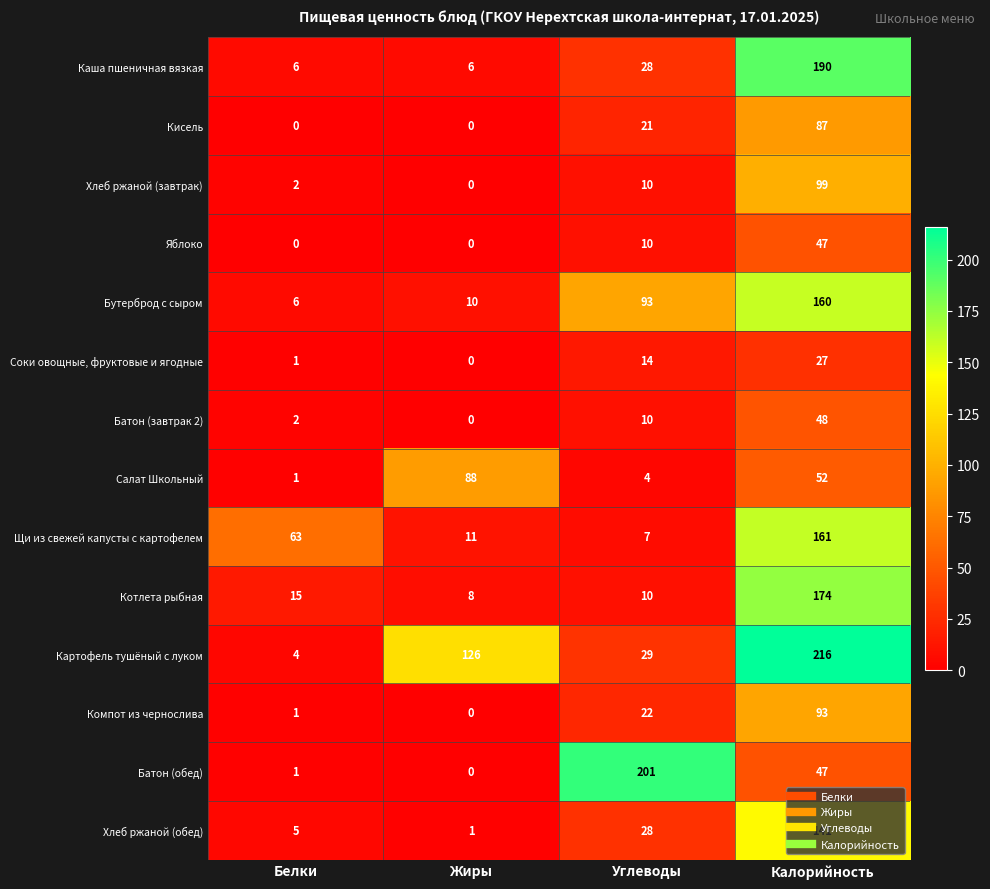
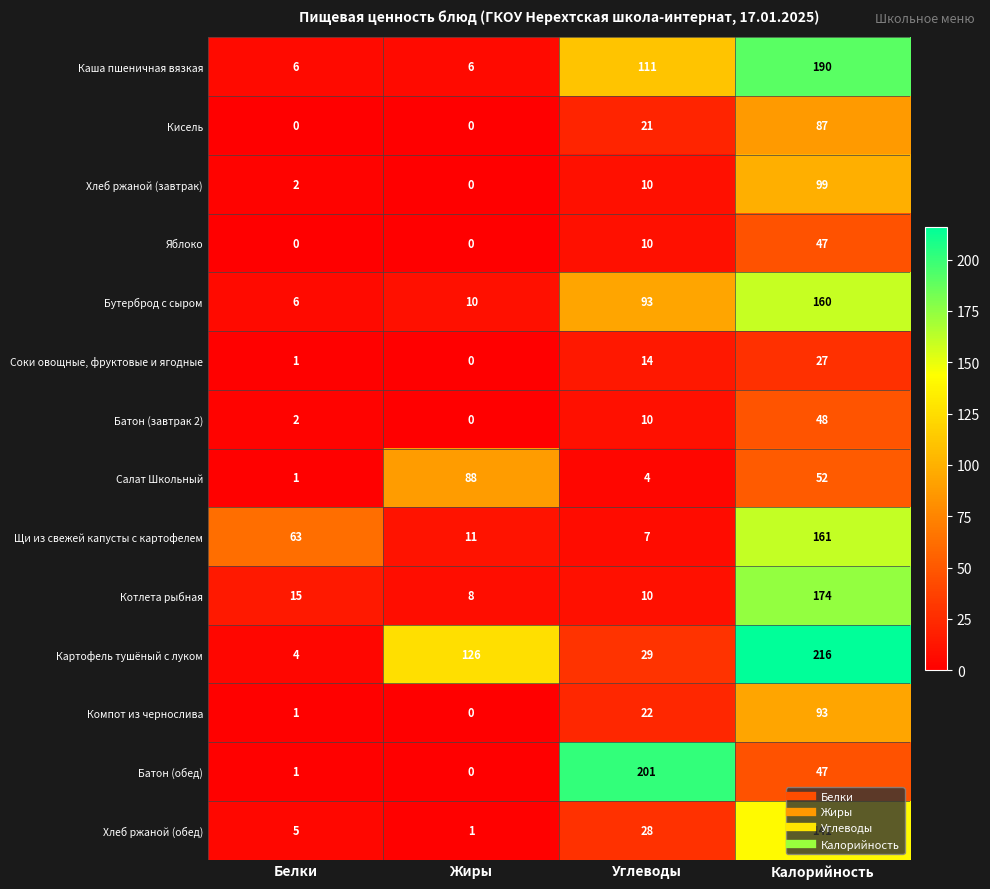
  {
    "Каша пшеничная вязкая": {
      "Белки": 6,
      "Жиры": 6,
-     "Углеводы": 28,
+     "Углеводы": 111,
      "Калорийность": 190
    },
    "Кисель": {
      "Белки": 0,
      "Жиры": 0,
      "Углеводы": 21,
      "Калорийность": 87
    },
    "Хлеб ржаной (завтрак)": {
      "Белки": 2,
      "Жиры": 0,
      "Углеводы": 10,
      "Калорийность": 99
    },
    "Яблоко": {
      "Белки": 0,
      "Жиры": 0,
      "Углеводы": 10,
      "Калорийность": 47
    },
    "Бутерброд с сыром": {
      "Белки": 6,
      "Жиры": 10,
      "Углеводы": 93,
      "Калорийность": 160
    },
    "Соки овощные, фруктовые и ягодные": {
      "Белки": 1,
      "Жиры": 0,
      "Углеводы": 14,
      "Калорийность": 27
    },
    "Батон (завтрак 2)": {
      "Белки": 2,
      "Жиры": 0,
      "Углеводы": 10,
      "Калорийность": 48
    },
    "Салат Школьный": {
      "Белки": 1,
      "Жиры": 88,
      "Углеводы": 4,
      "Калорийность": 52
    },
    "Щи из свежей капусты с картофелем": {
      "Белки": 63,
      "Жиры": 11,
      "Углеводы": 7,
      "Калорийность": 161
    },
    "Котлета рыбная": {
      "Белки": 15,
      "Жиры": 8,
      "Углеводы": 10,
      "Калорийность": 174
    },
    "Картофель тушёный с луком": {
      "Белки": 4,
      "Жиры": 126,
      "Углеводы": 29,
      "Калорийность": 216
    },
    "Компот из чернослива": {
      "Белки": 1,
      "Жиры": 0,
      "Углеводы": 22,
      "Калорийность": 93
    },
    "Батон (обед)": {
      "Белки": 1,
      "Жиры": 0,
      "Углеводы": 201,
      "Калорийность": 47
    },
    "Хлеб ржаной (обед)": {
      "Белки": 5,
      "Жиры": 1,
      "Углеводы": 28
    }
  }
